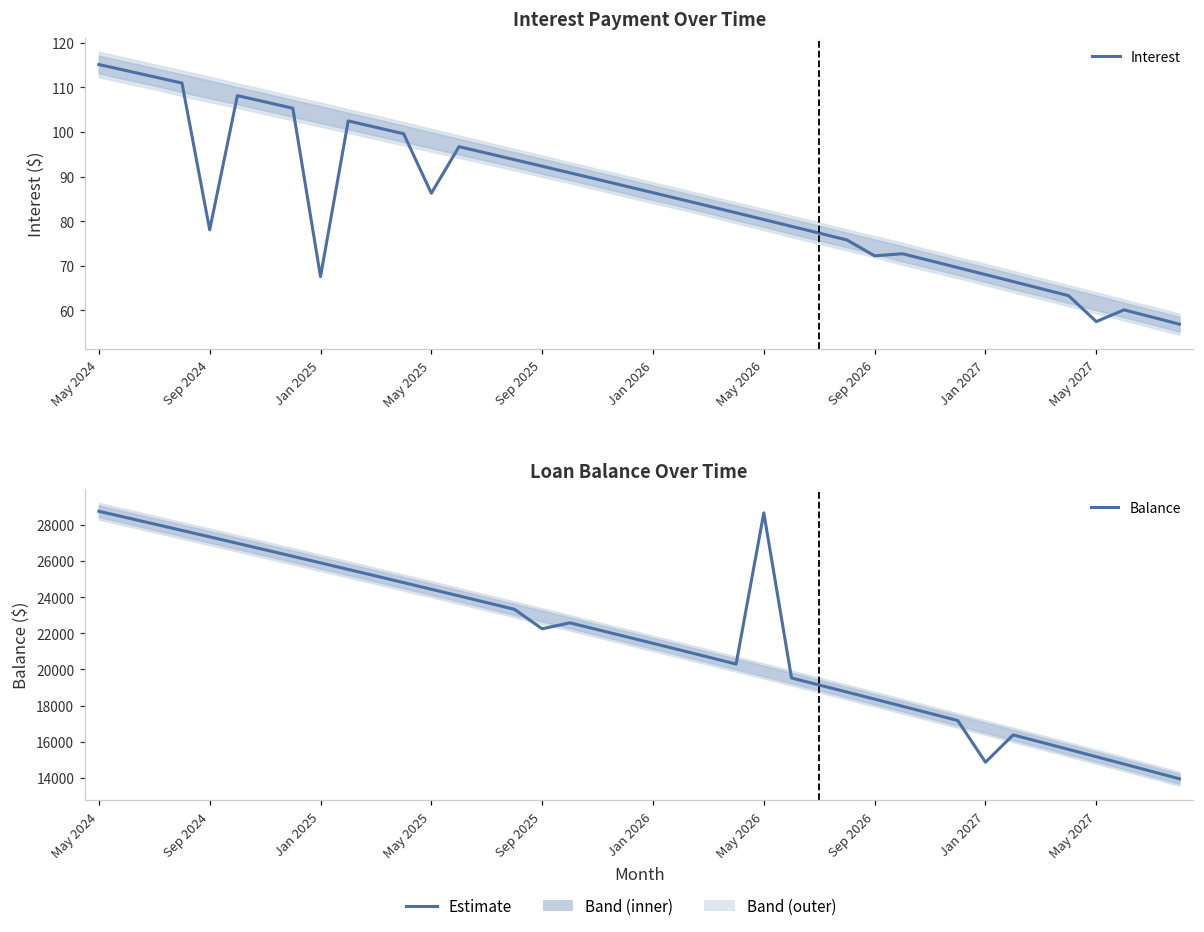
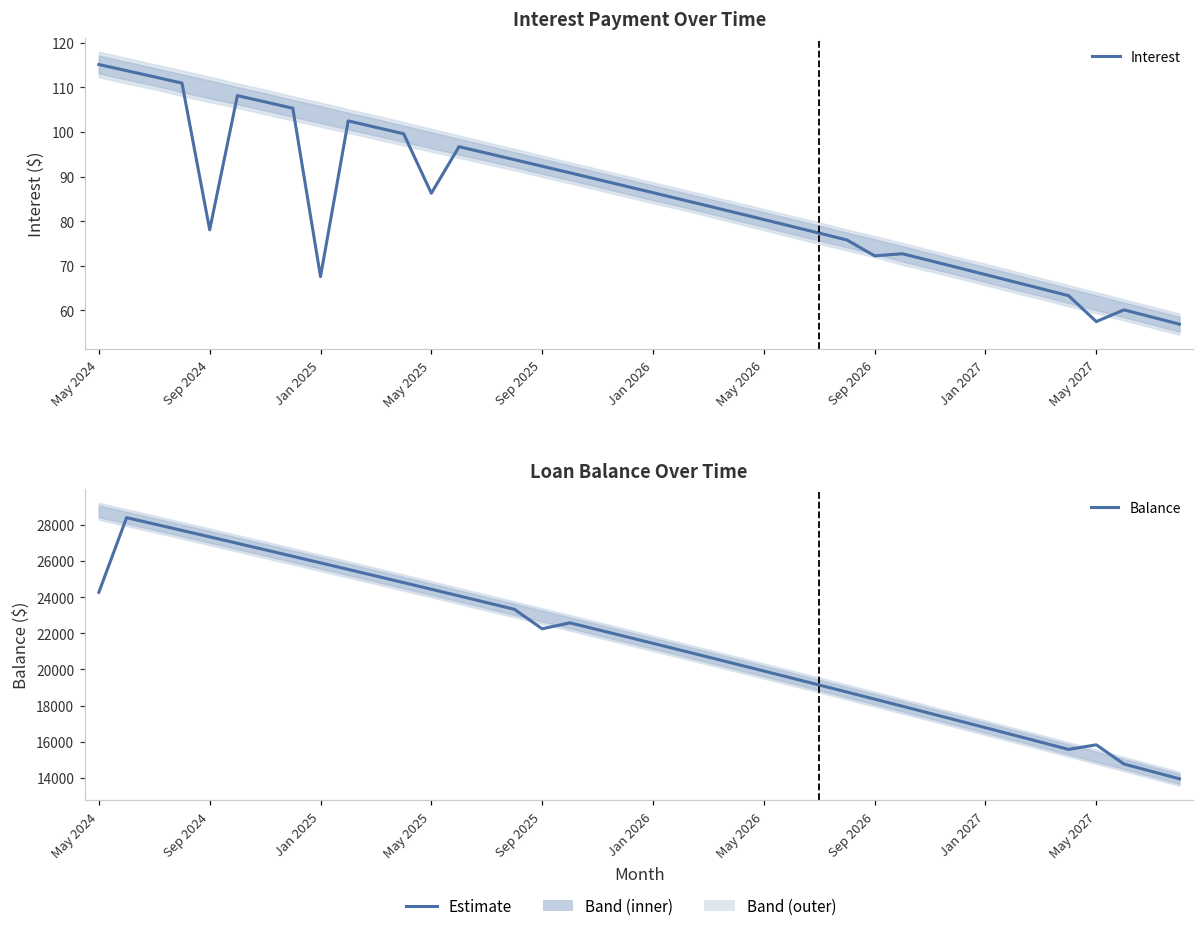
  {
    "Interest Payment Over Time": {
      "Interest": {
        "May 2024": 115,
        "Sep 2024": 78,
        "Jan 2025": 68,
        "May 2025": 86,
        "Sep 2025": 92,
        "Jan 2026": 86,
        "May 2026": 80,
        "Sep 2026": 72,
        "Jan 2027": 68,
        "May 2027": 57
      }
    },
    "Loan Balance Over Time": {
      "Balance": {
-       "May 2024": 28700,
+       "May 2024": 24300,
        "Sep 2024": 27300,
        "Jan 2025": 25900,
        "May 2025": 24400,
        "Sep 2025": 22200,
        "Jan 2026": 21400,
-       "May 2026": 28700,
+       "May 2026": 19900,
        "Sep 2026": 18400,
-       "Jan 2027": 14900,
-       "May 2027": 15200
+       "Jan 2027": 16800,
+       "May 2027": 15800
      }
    }
  }
